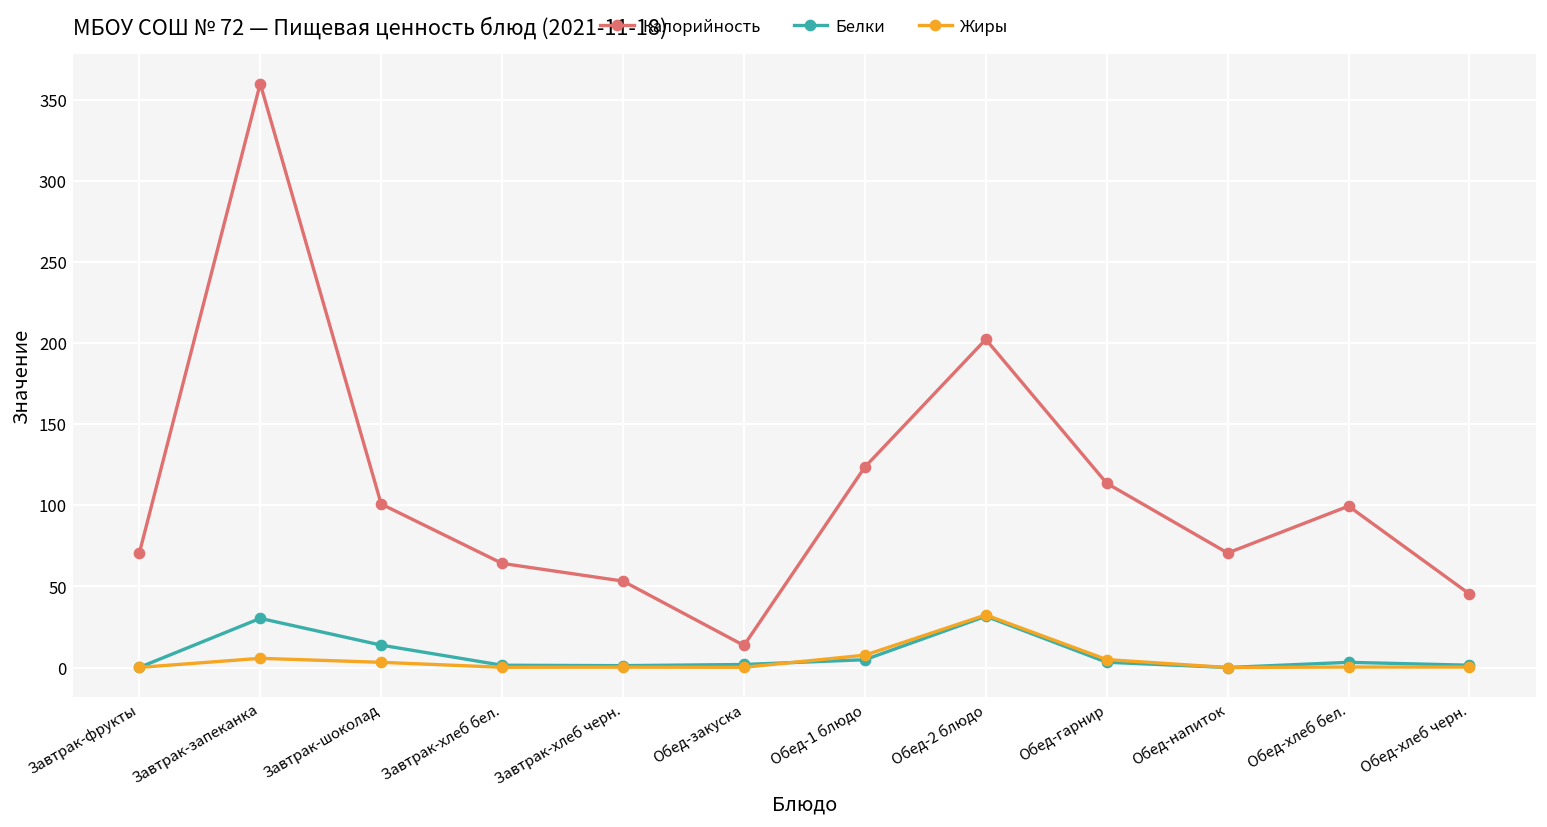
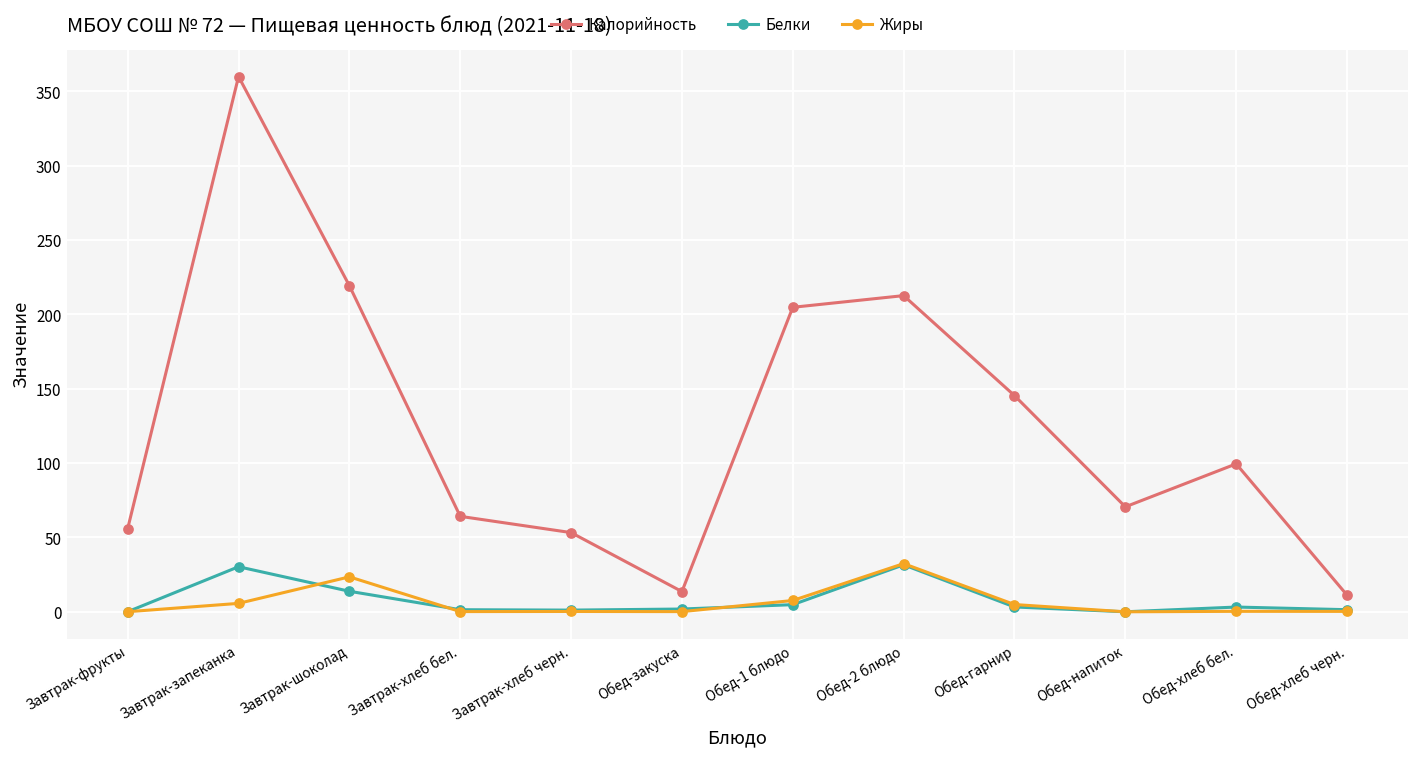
  {
    "Калорийность": {
-     "Завтрак-фрукты": 71,
+     "Завтрак-фрукты": 56,
      "Завтрак-запеканка": 360,
-     "Завтрак-шоколад": 101,
+     "Завтрак-шоколад": 219,
      "Завтрак-хлеб бел.": 64,
      "Завтрак-хлеб черн.": 53,
      "Обед-закуска": 14,
-     "Обед-1 блюдо": 124,
-     "Обед-2 блюдо": 202,
-     "Обед-гарнир": 114,
+     "Обед-1 блюдо": 205,
+     "Обед-2 блюдо": 213,
+     "Обед-гарнир": 145,
      "Обед-напиток": 71,
      "Обед-хлеб бел.": 100,
-     "Обед-хлеб черн.": 45
+     "Обед-хлеб черн.": 11
    },
    "Белки": {
      "Завтрак-запеканка": 30,
      "Завтрак-шоколад": 14,
      "Обед-1 блюдо": 5,
      "Обед-хлеб бел.": 3
    },
    "Жиры": {
      "Завтрак-запеканка": 6,
-     "Завтрак-шоколад": 3,
+     "Завтрак-шоколад": 24,
      "Обед-1 блюдо": 8,
      "Обед-хлеб бел.": 0
    }
  }
